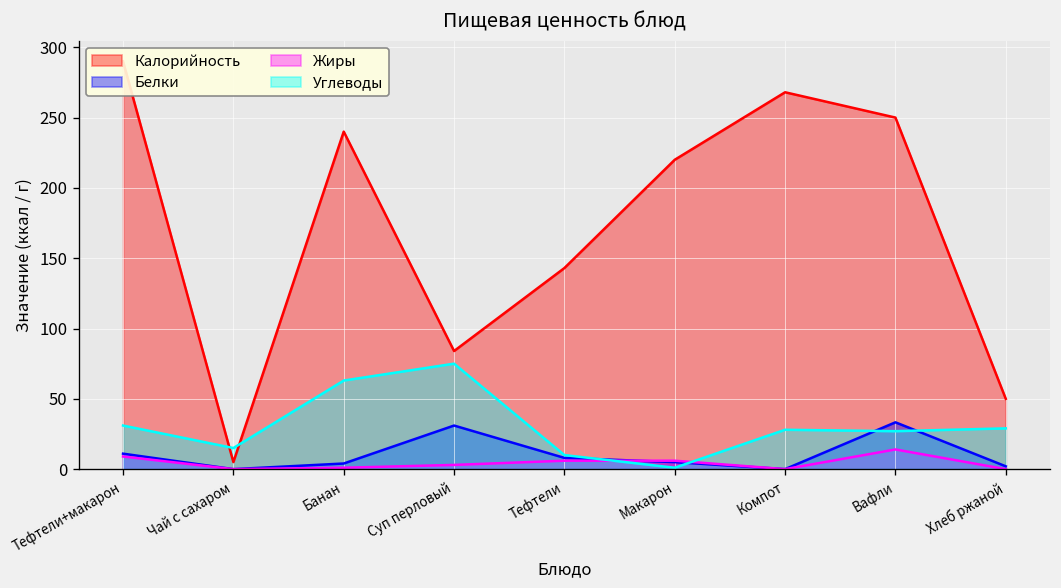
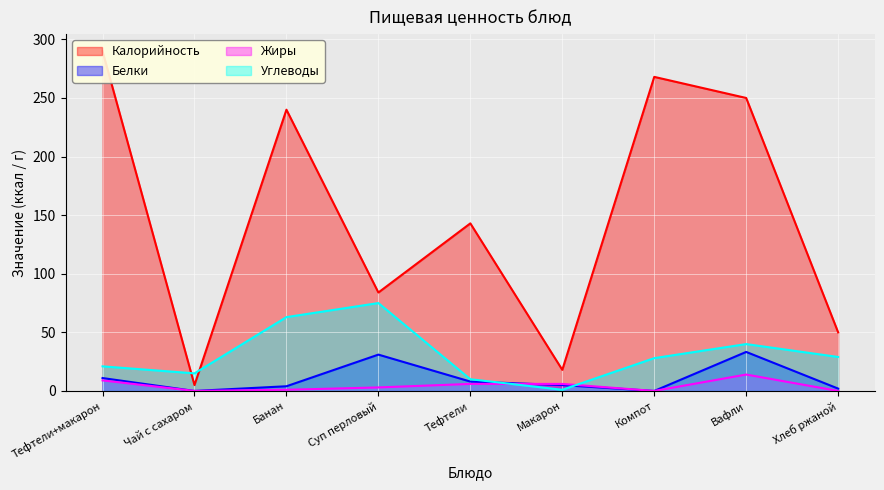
  {
    "Калорийность": {
      "Чай с сахаром": 5,
      "Банан": 240,
      "Суп перловый": 84,
      "Тефтели": 143,
-     "Макарон": 220,
+     "Макарон": 18,
      "Компот": 268,
      "Вафли": 250,
      "Хлеб ржаной": 50
    },
    "Белки": {
      "Банан": 4,
      "Суп перловый": 31,
      "Вафли": 33
    },
    "Жиры": {
      "Банан": 1,
      "Суп перловый": 3,
      "Вафли": 14
    },
    "Углеводы": {
-     "Тефтели+макарон": 31,
+     "Тефтели+макарон": 21,
      "Чай с сахаром": 15,
      "Банан": 63,
      "Суп перловый": 75,
      "Макарон": 1,
      "Компот": 28,
-     "Вафли": 27,
+     "Вафли": 40,
      "Хлеб ржаной": 29
    }
  }
